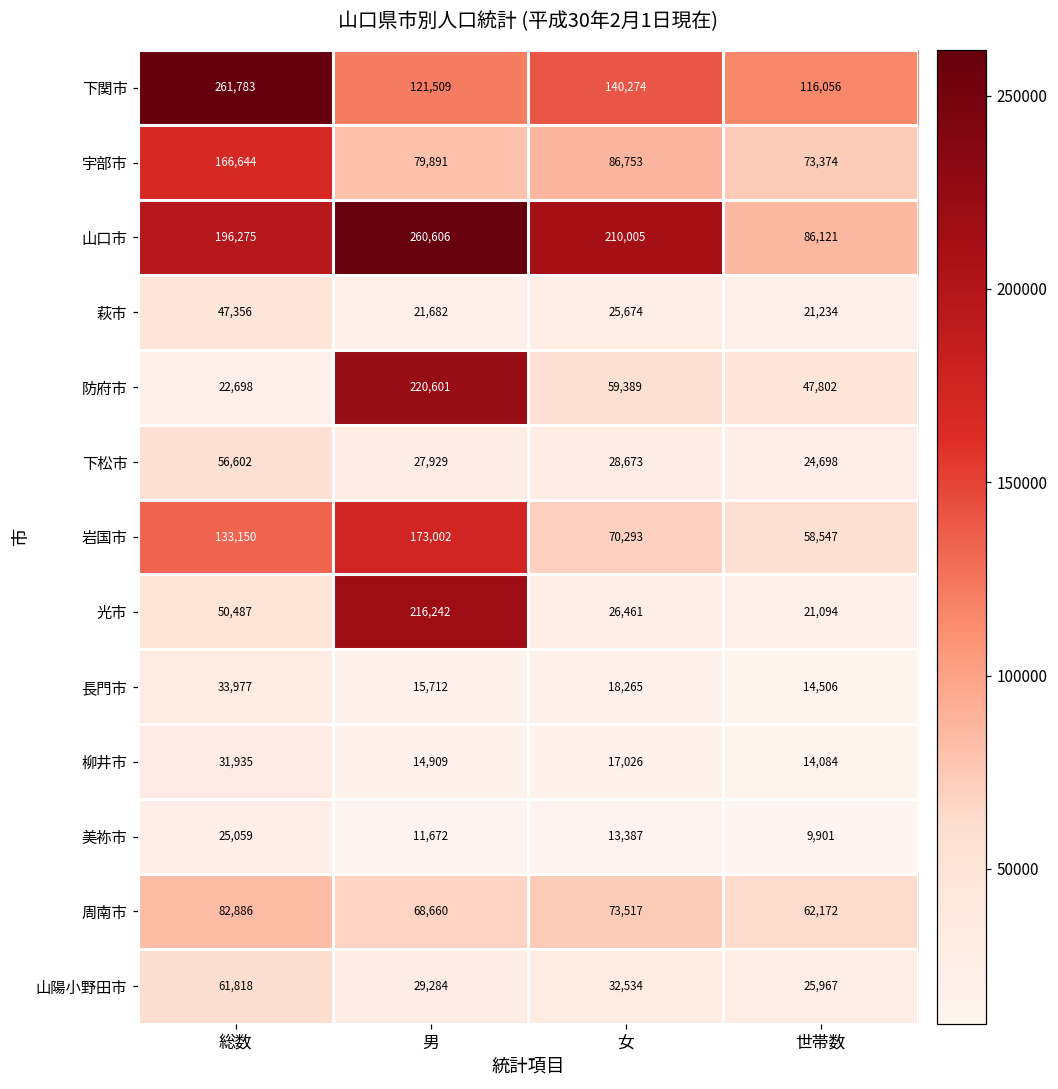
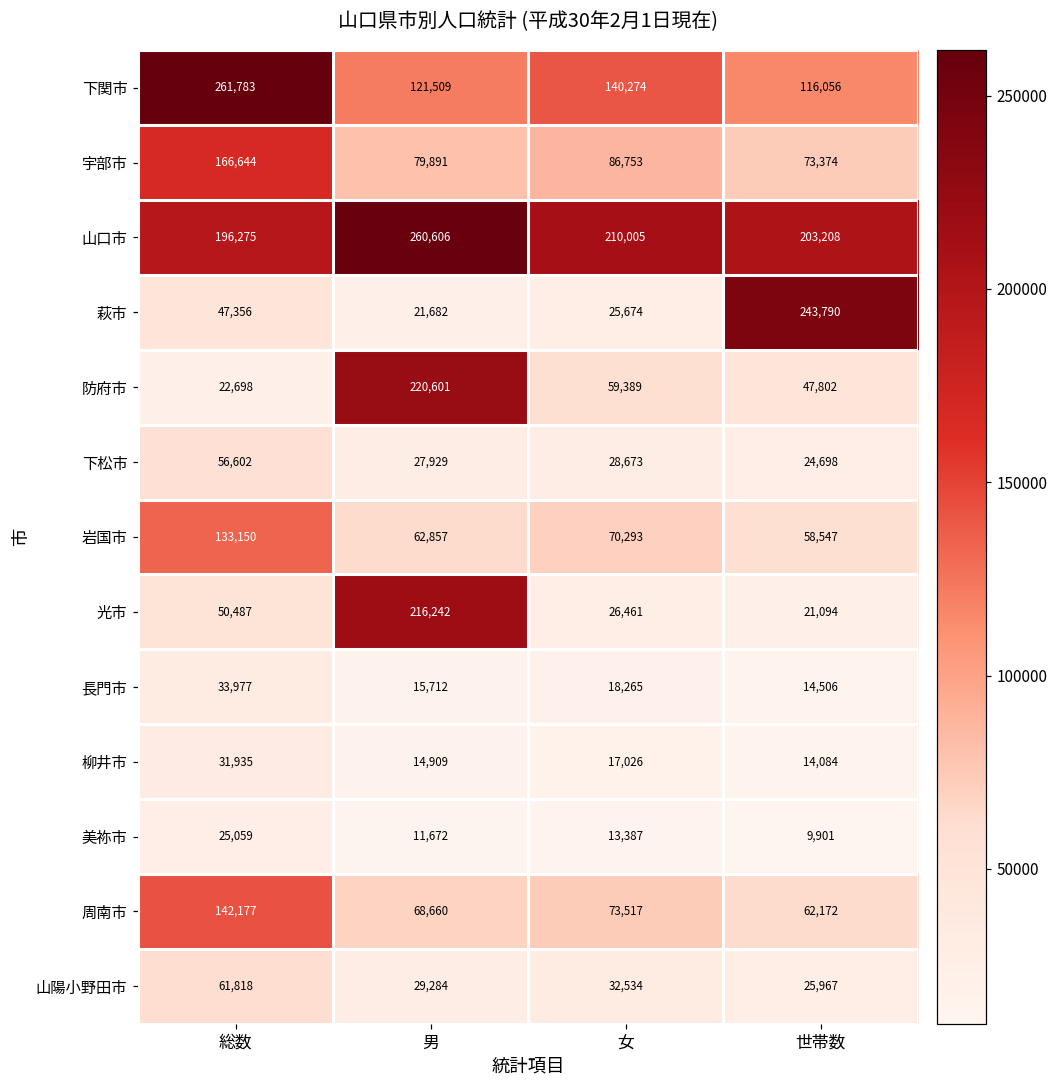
  {
    "下関市": {
      "総数": "261,783",
      "男": "121,509",
      "女": "140,274",
      "世帯数": "116,056"
    },
    "宇部市": {
      "総数": "166,644",
      "男": "79,891",
      "女": "86,753",
      "世帯数": "73,374"
    },
    "山口市": {
      "総数": "196,275",
      "男": "260,606",
      "女": "210,005",
-     "世帯数": "86,121"
+     "世帯数": "203,208"
    },
    "萩市": {
      "総数": "47,356",
      "男": "21,682",
      "女": "25,674",
-     "世帯数": "21,234"
+     "世帯数": "243,790"
    },
    "防府市": {
      "総数": "22,698",
      "男": "220,601",
      "女": "59,389",
      "世帯数": "47,802"
    },
    "下松市": {
      "総数": "56,602",
      "男": "27,929",
      "女": "28,673",
      "世帯数": "24,698"
    },
    "岩国市": {
      "総数": "133,150",
-     "男": "173,002",
+     "男": "62,857",
      "女": "70,293",
      "世帯数": "58,547"
    },
    "光市": {
      "総数": "50,487",
      "男": "216,242",
      "女": "26,461",
      "世帯数": "21,094"
    },
    "長門市": {
      "総数": "33,977",
      "男": "15,712",
      "女": "18,265",
      "世帯数": "14,506"
    },
    "柳井市": {
      "総数": "31,935",
      "男": "14,909",
      "女": "17,026",
      "世帯数": "14,084"
    },
    "美祢市": {
      "総数": "25,059",
      "男": "11,672",
      "女": "13,387",
      "世帯数": "9,901"
    },
    "周南市": {
-     "総数": "82,886",
+     "総数": "142,177",
      "男": "68,660",
      "女": "73,517",
      "世帯数": "62,172"
    },
    "山陽小野田市": {
      "総数": "61,818",
      "男": "29,284",
      "女": "32,534",
      "世帯数": "25,967"
    }
  }
